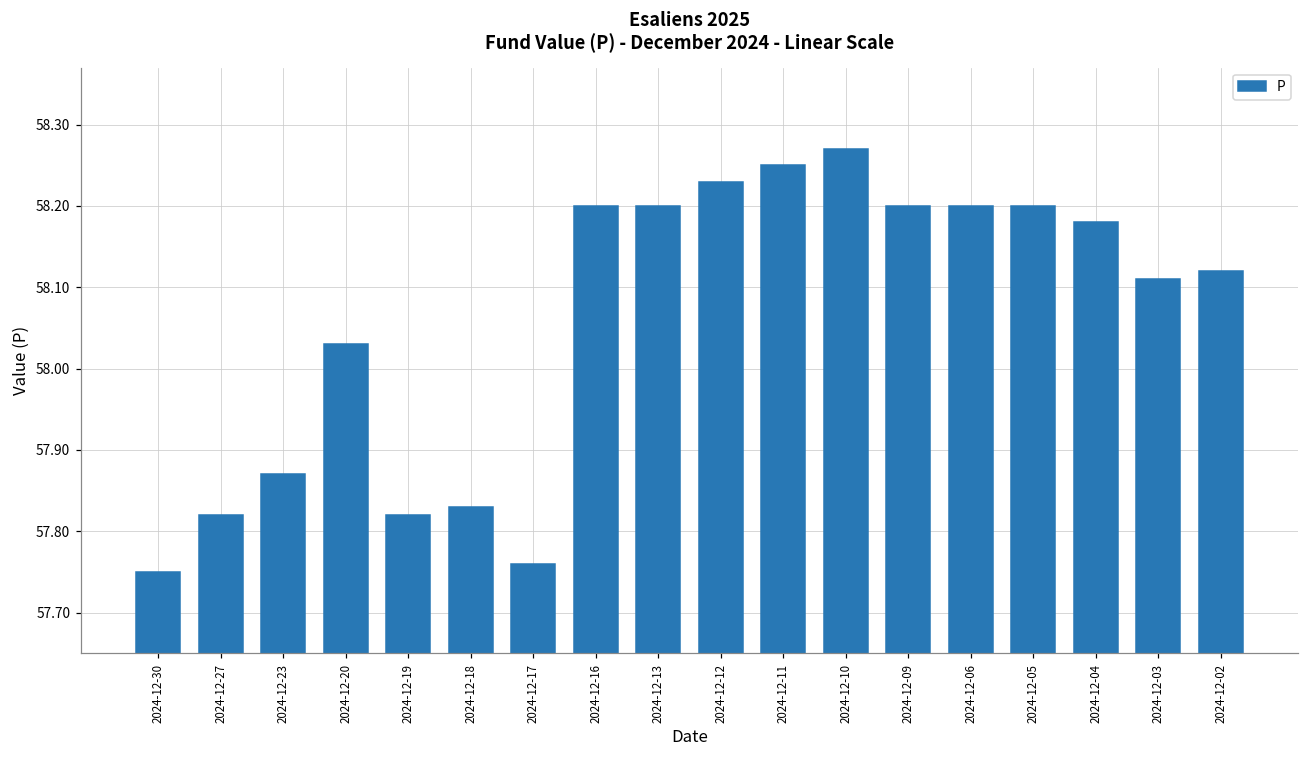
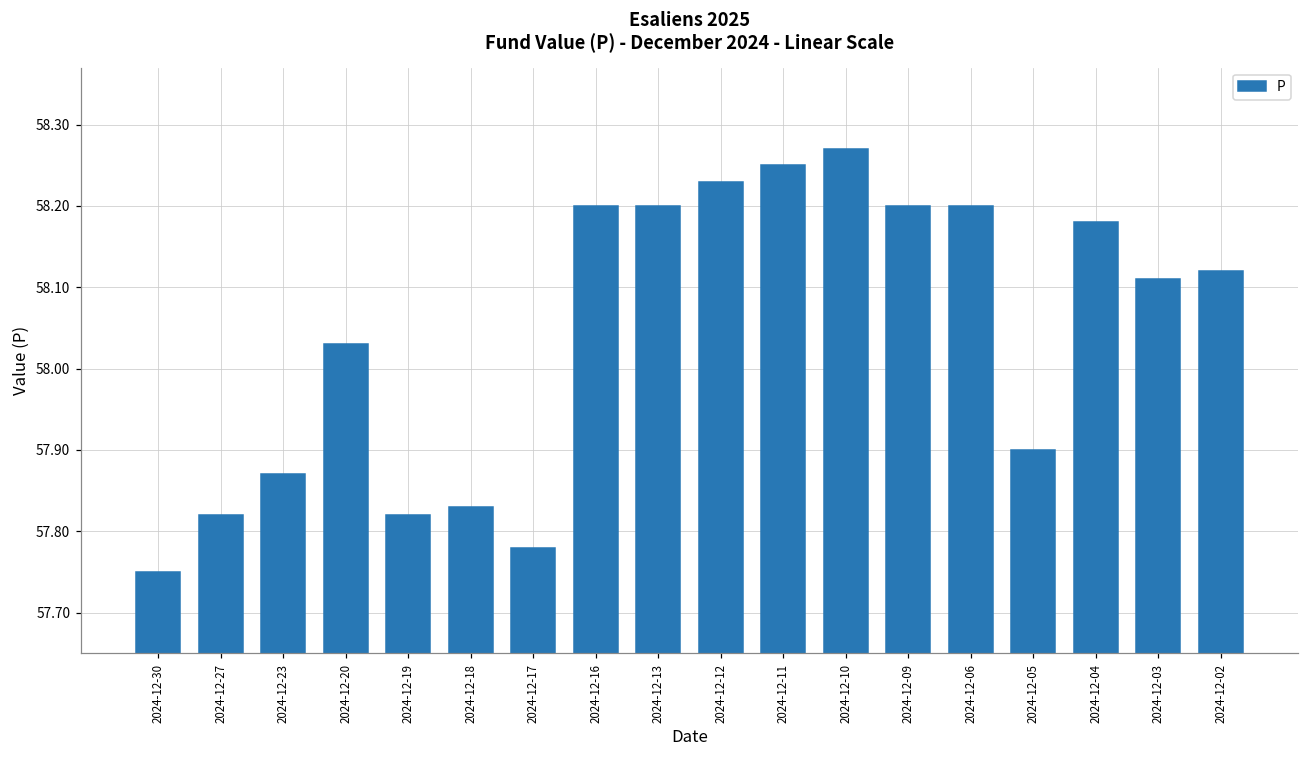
  {
    "2024-12-30": 57.75,
    "2024-12-27": 57.82,
    "2024-12-23": 57.87,
    "2024-12-20": 58.03,
    "2024-12-19": 57.82,
    "2024-12-18": 57.83,
-   "2024-12-17": 57.76,
+   "2024-12-17": 57.78,
    "2024-12-16": 58.20,
    "2024-12-13": 58.20,
    "2024-12-12": 58.23,
    "2024-12-11": 58.25,
    "2024-12-10": 58.27,
    "2024-12-09": 58.20,
    "2024-12-06": 58.20,
-   "2024-12-05": 58.2,
+   "2024-12-05": 57.9,
    "2024-12-04": 58.18,
    "2024-12-03": 58.11,
    "2024-12-02": 58.12
  }
